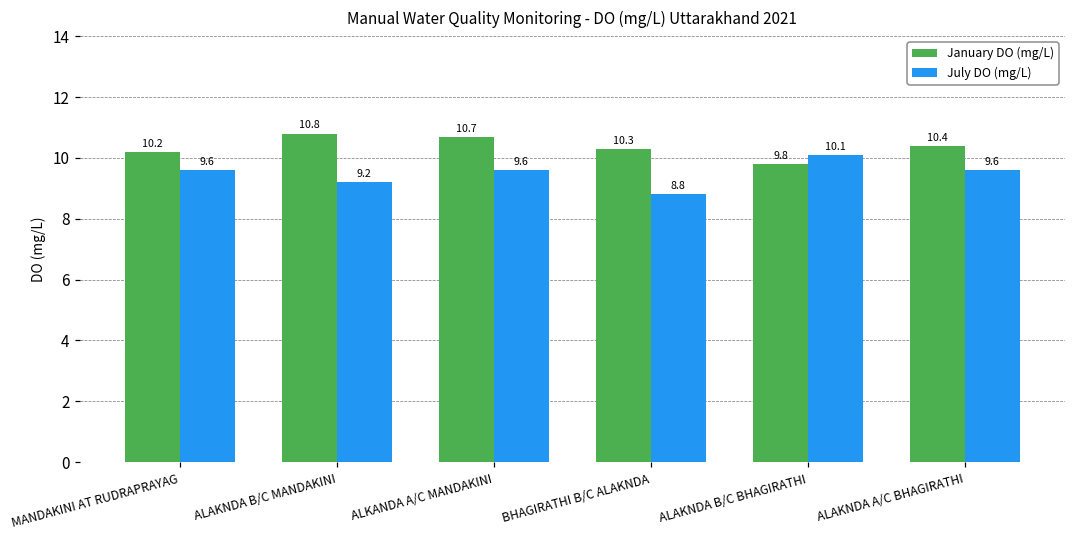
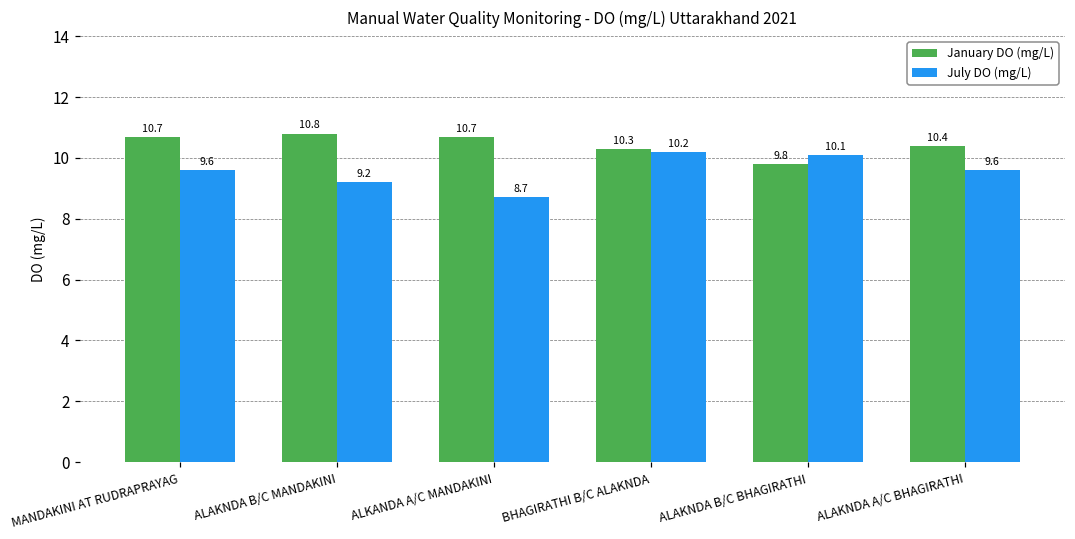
  {
    "January DO (mg/L)": {
-     "MANDAKINI AT RUDRAPRAYAG": 10.2,
+     "MANDAKINI AT RUDRAPRAYAG": 10.7,
      "ALAKNDA B/C MANDAKINI": 10.8,
      "ALKANDA A/C MANDAKINI": 10.7,
      "BHAGIRATHI B/C ALAKNDA": 10.3,
      "ALAKNDA B/C BHAGIRATHI": 9.8,
      "ALAKNDA A/C BHAGIRATHI": 10.4
    },
    "July DO (mg/L)": {
      "MANDAKINI AT RUDRAPRAYAG": 9.6,
      "ALAKNDA B/C MANDAKINI": 9.2,
-     "ALKANDA A/C MANDAKINI": 9.6,
-     "BHAGIRATHI B/C ALAKNDA": 8.8,
+     "ALKANDA A/C MANDAKINI": 8.7,
+     "BHAGIRATHI B/C ALAKNDA": 10.2,
      "ALAKNDA B/C BHAGIRATHI": 10.1,
      "ALAKNDA A/C BHAGIRATHI": 9.6
    }
  }
